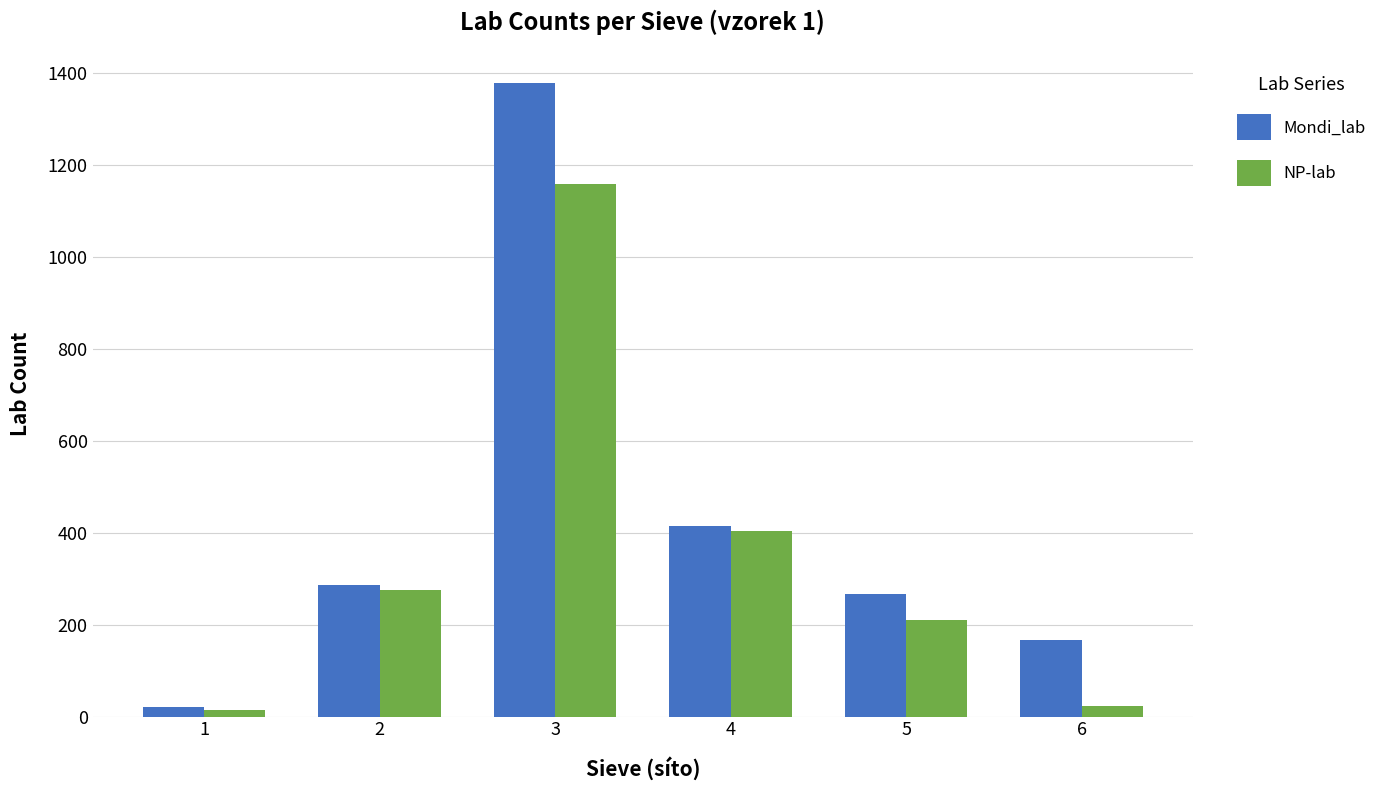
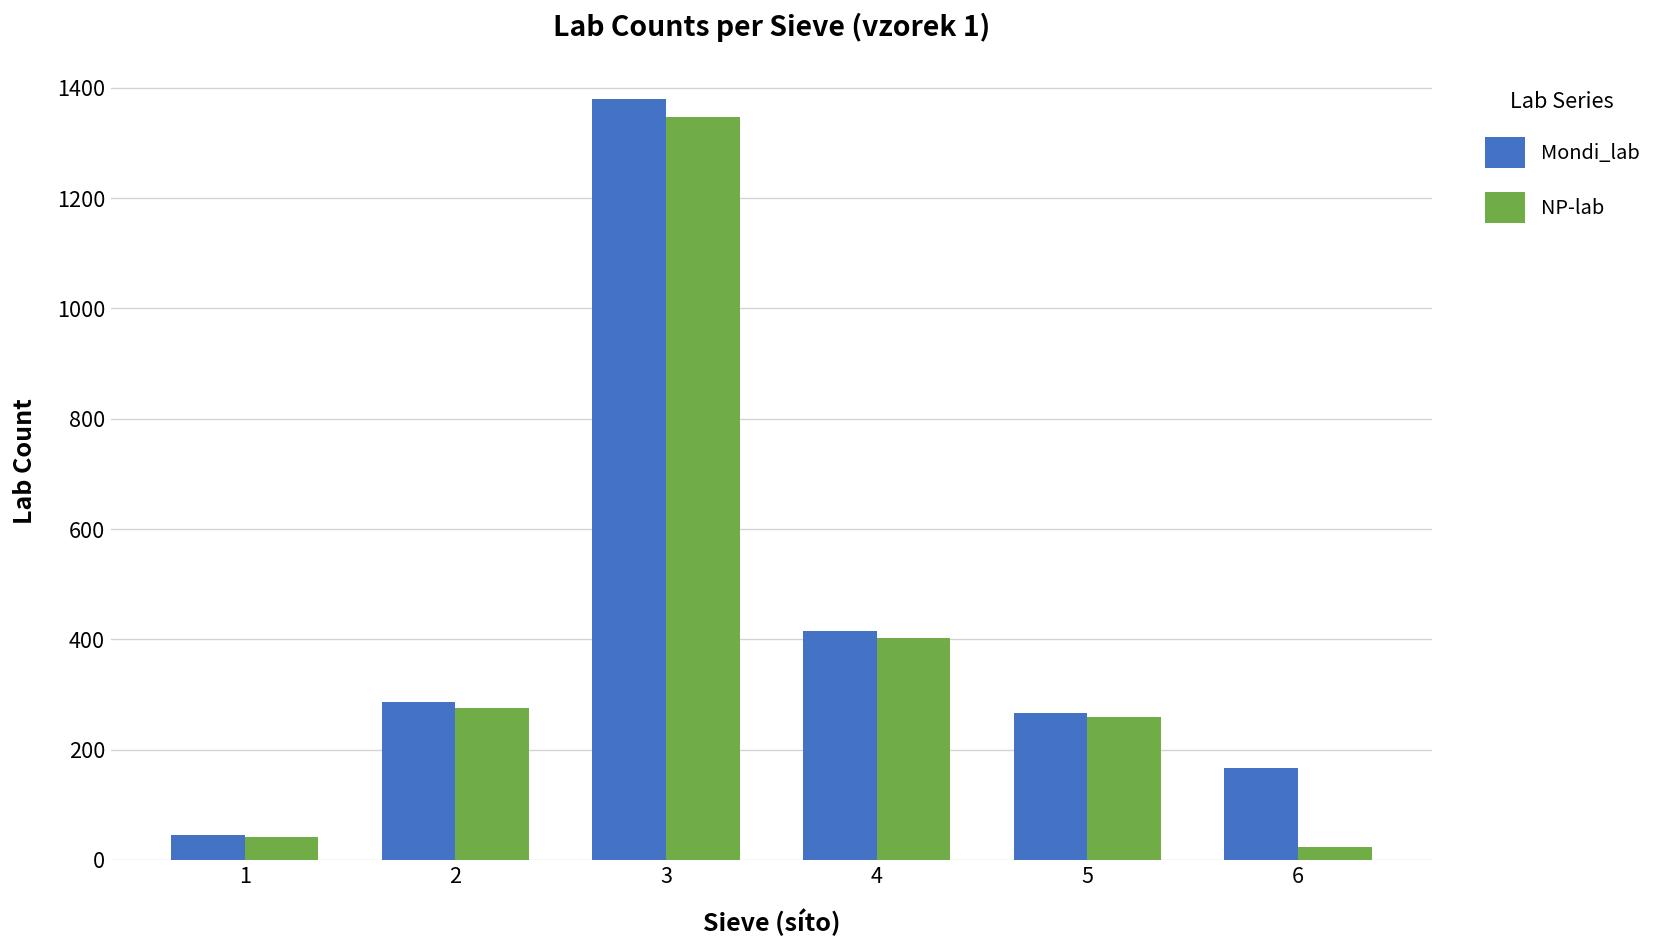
  {
    "Mondi_lab": {
-     "1": 20,
+     "1": 50,
      "2": 290,
      "3": 1380,
      "4": 420,
      "5": 270,
      "6": 170
    },
    "NP-lab": {
-     "1": 20,
+     "1": 40,
      "2": 280,
-     "3": 1160,
+     "3": 1350,
      "4": 400,
-     "5": 210,
+     "5": 260,
      "6": 20
    }
  }
